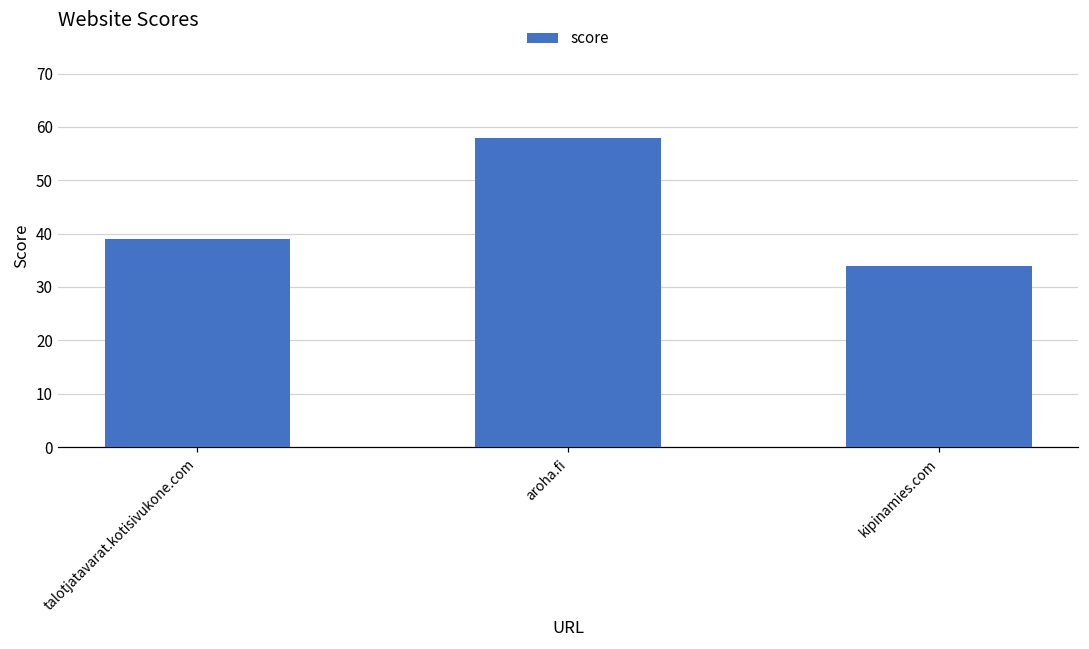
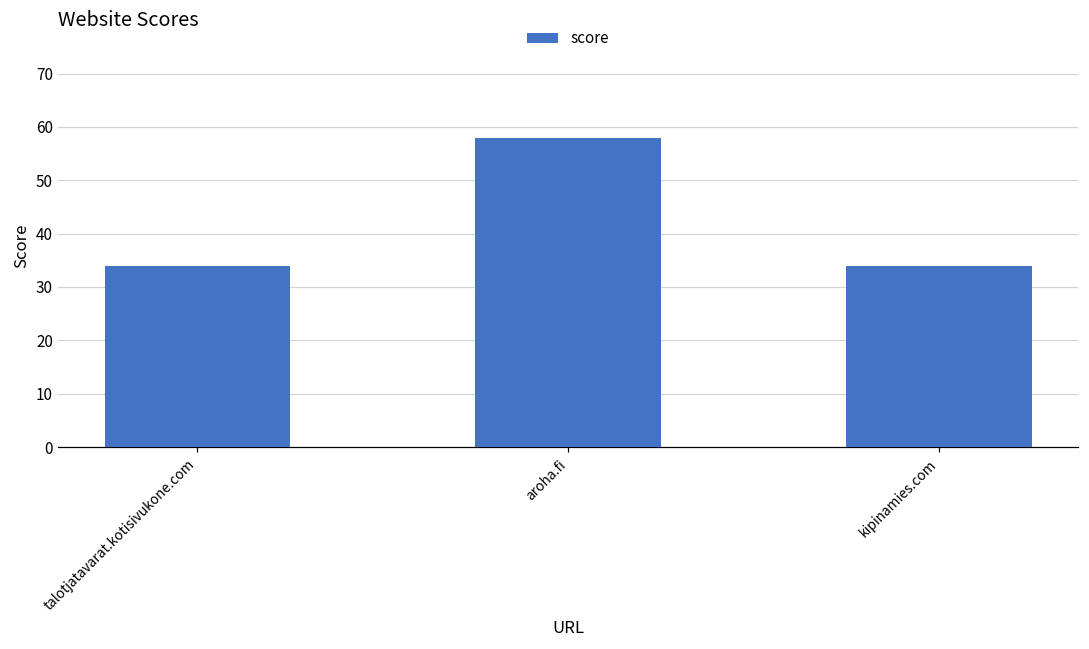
  {
-   "talotjatavarat.kotisivukone.com": 39,
+   "talotjatavarat.kotisivukone.com": 34,
    "aroha.fi": 58,
    "kipinamies.com": 34
  }
